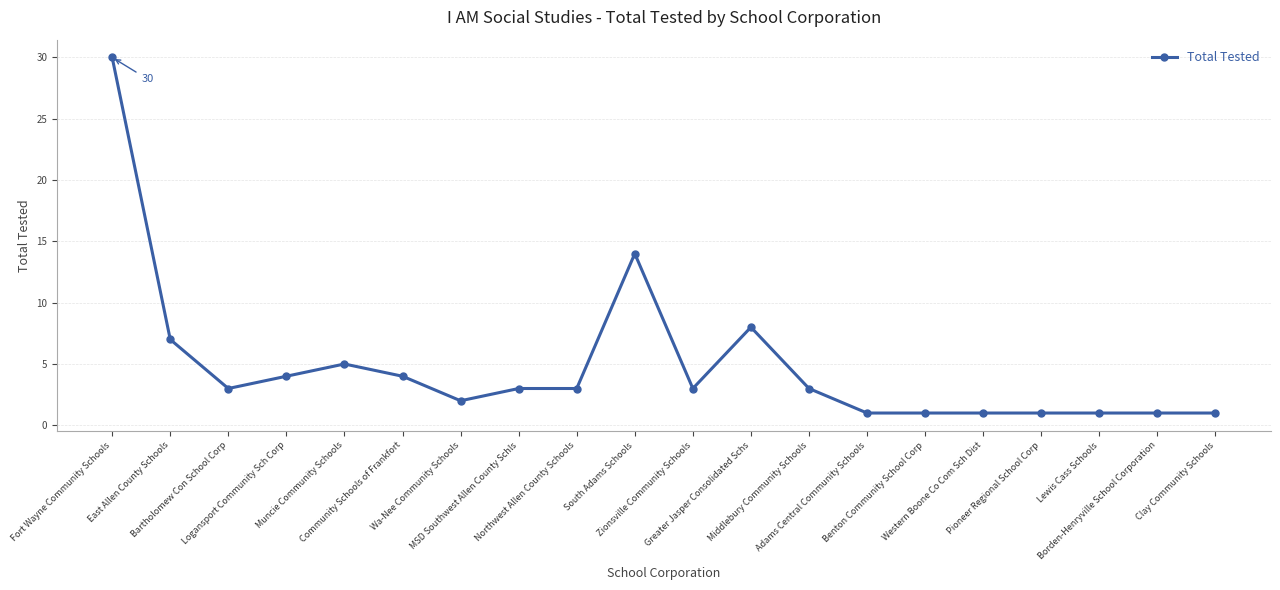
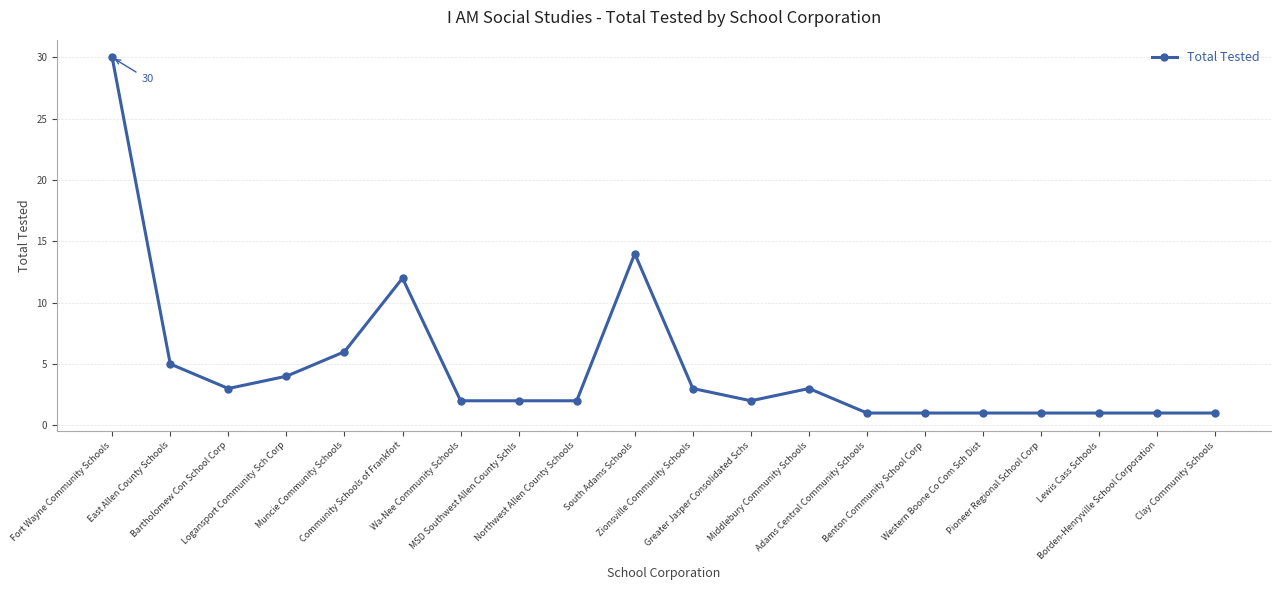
  {
-   "East Allen County Schools": 7,
+   "East Allen County Schools": 5,
    "Bartholomew Con School Corp": 3,
    "Logansport Community Sch Corp": 4,
-   "Muncie Community Schools": 5,
-   "Community Schools of Frankfort": 4,
+   "Muncie Community Schools": 6,
+   "Community Schools of Frankfort": 12,
    "Wa-Nee Community Schools": 2,
-   "MSD Southwest Allen County Schls": 3,
-   "Northwest Allen County Schools": 3,
+   "MSD Southwest Allen County Schls": 2,
+   "Northwest Allen County Schools": 2,
    "South Adams Schools": 14,
    "Zionsville Community Schools": 3,
-   "Greater Jasper Consolidated Schs": 8,
+   "Greater Jasper Consolidated Schs": 2,
    "Middlebury Community Schools": 3,
    "Adams Central Community Schools": 1,
    "Benton Community School Corp": 1,
    "Western Boone Co Com Sch Dist": 1,
    "Pioneer Regional School Corp": 1,
    "Lewis Cass Schools": 1,
    "Borden-Henryville School Corporation": 1,
    "Clay Community Schools": 1
  }
